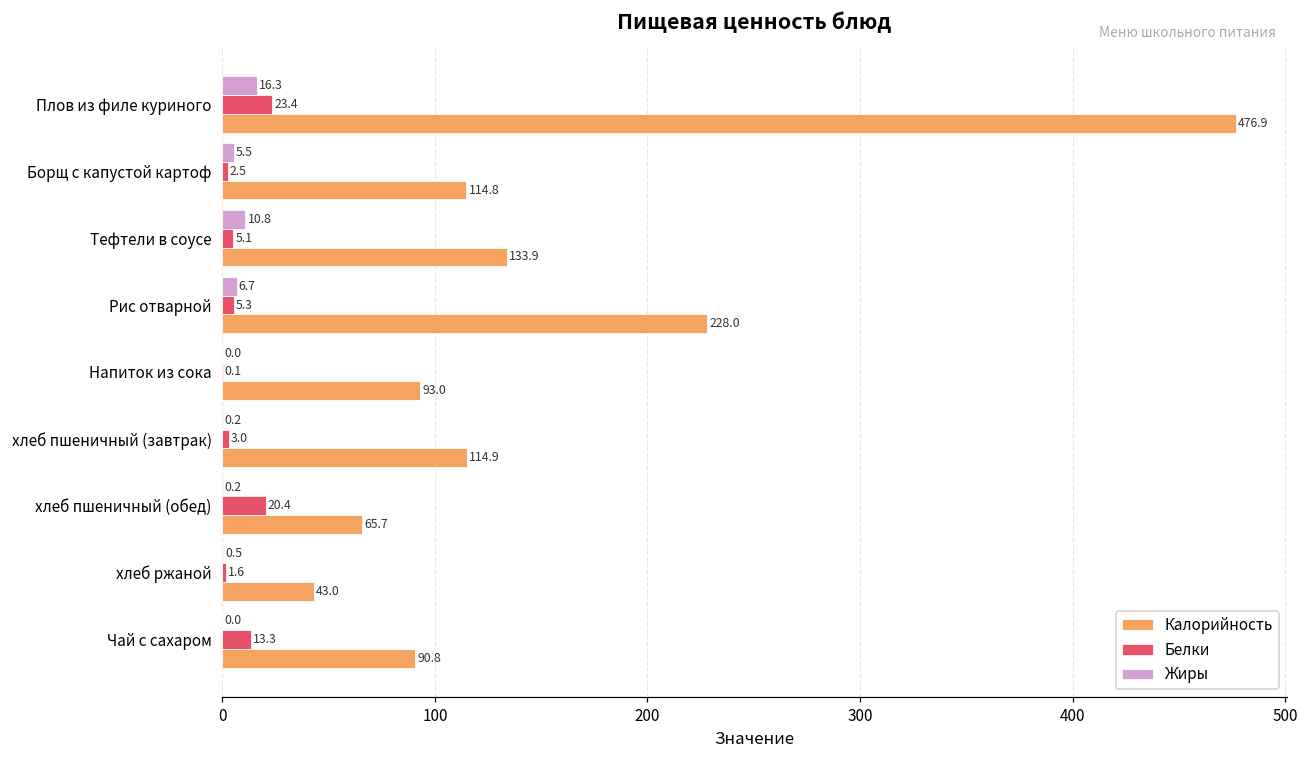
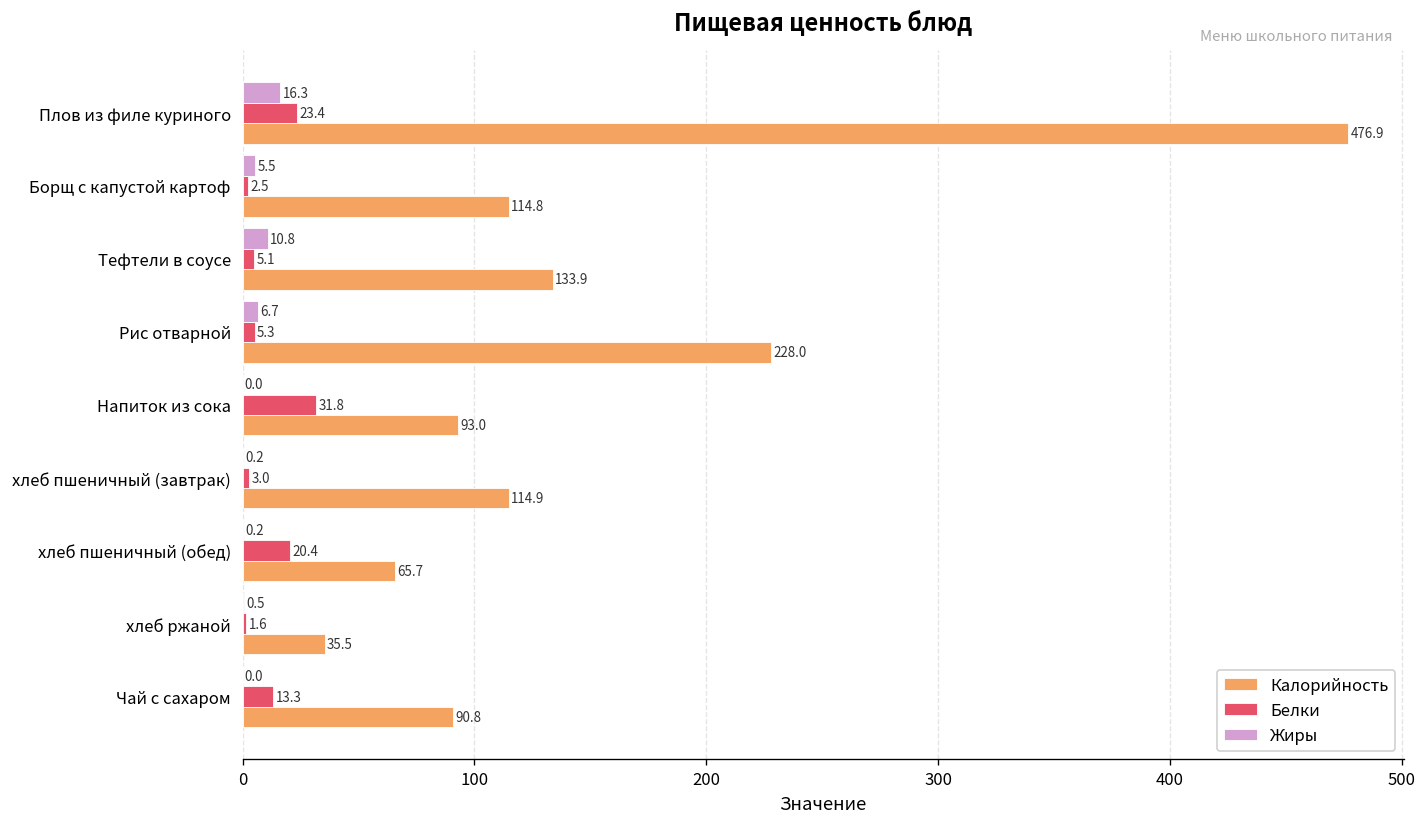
  {
    "Калорийность": {
      "Плов из филе куриного": 476.9,
      "Борщ с капустой картоф": 114.8,
      "Тефтели в соусе": 133.9,
      "Рис отварной": 228.0,
      "Напиток из сока": 93.0,
      "хлеб пшеничный (завтрак)": 114.9,
      "хлеб пшеничный (обед)": 65.7,
-     "хлеб ржаной": 43.0,
+     "хлеб ржаной": 35.5,
      "Чай с сахаром": 90.8
    },
    "Белки": {
      "Плов из филе куриного": 23.4,
      "Борщ с капустой картоф": 2.5,
      "Тефтели в соусе": 5.1,
      "Рис отварной": 5.3,
-     "Напиток из сока": 0.1,
+     "Напиток из сока": 31.8,
      "хлеб пшеничный (завтрак)": 3.0,
      "хлеб пшеничный (обед)": 20.4,
      "хлеб ржаной": 1.6,
      "Чай с сахаром": 13.3
    },
    "Жиры": {
      "Плов из филе куриного": 16.3,
      "Борщ с капустой картоф": 5.5,
      "Тефтели в соусе": 10.8,
      "Рис отварной": 6.7,
      "Напиток из сока": 0.0,
      "хлеб пшеничный (завтрак)": 0.2,
      "хлеб пшеничный (обед)": 0.2,
      "хлеб ржаной": 0.5,
      "Чай с сахаром": 0.0
    }
  }
